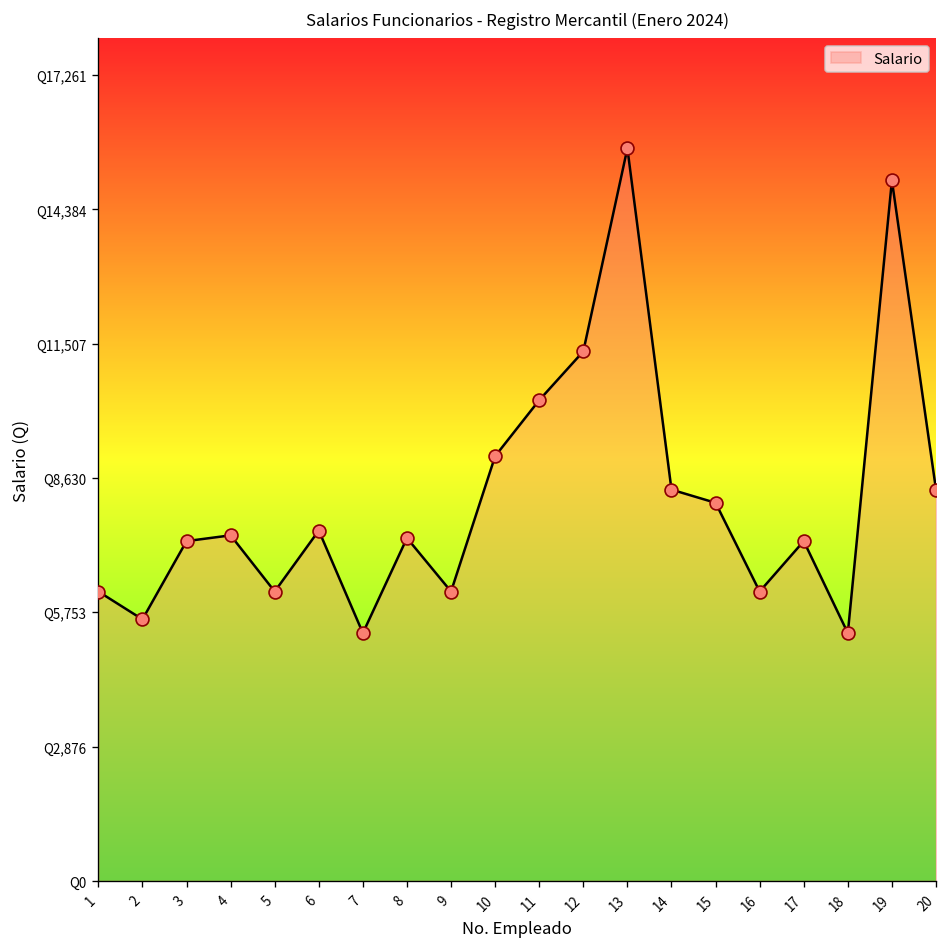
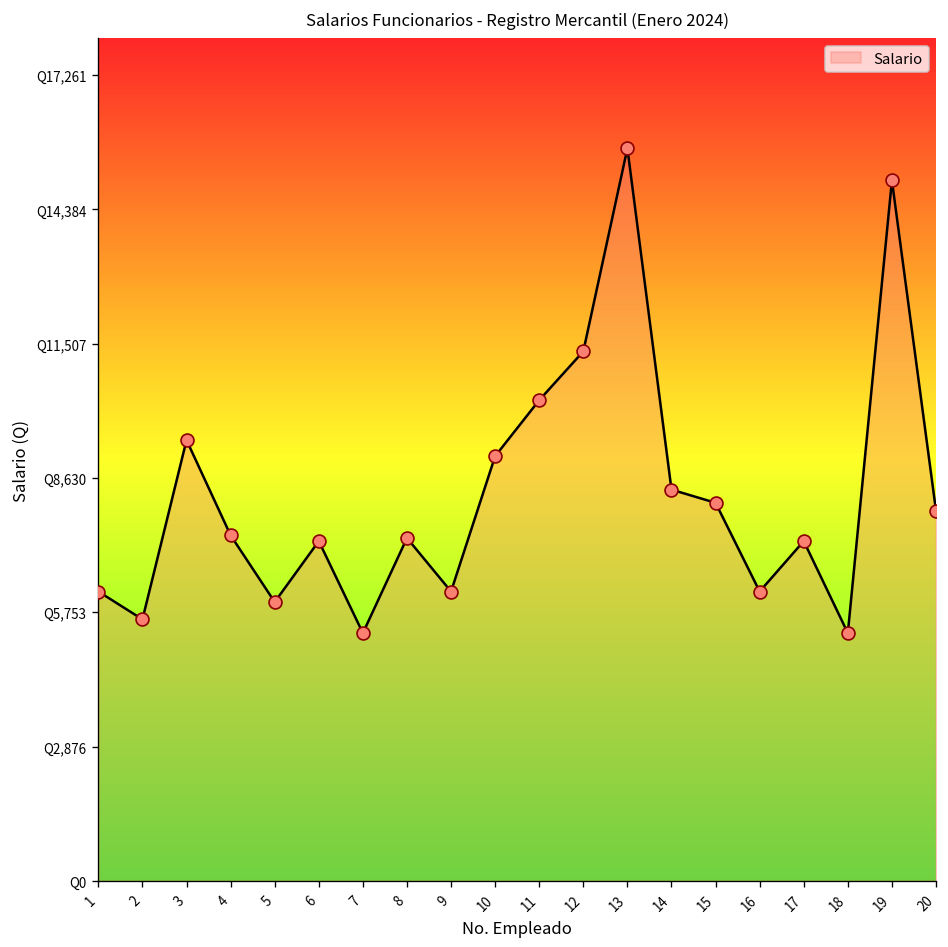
  {
    "1": "Q6,200",
    "2": "Q5,600",
-   "3": "Q7,300",
+   "3": "Q9,400",
    "4": "Q7,400",
-   "5": "Q6,200",
-   "6": "Q7,500",
+   "5": "Q6,000",
+   "6": "Q7,300",
    "7": "Q5,300",
    "8": "Q7,300",
    "9": "Q6,200",
    "10": "Q9,100",
    "11": "Q10,300",
    "12": "Q11,300",
    "13": "Q15,700",
    "14": "Q8,400",
    "15": "Q8,100",
    "16": "Q6,200",
    "17": "Q7,300",
    "18": "Q5,300",
    "19": "Q15,000",
-   "20": "Q8,400"
+   "20": "Q7,900"
  }
